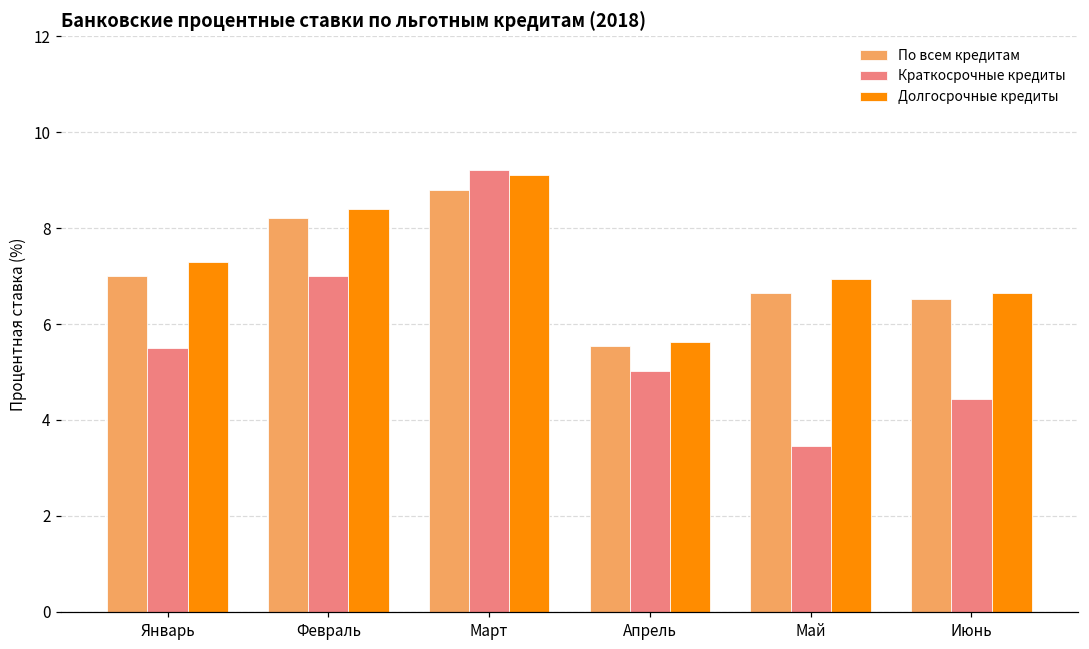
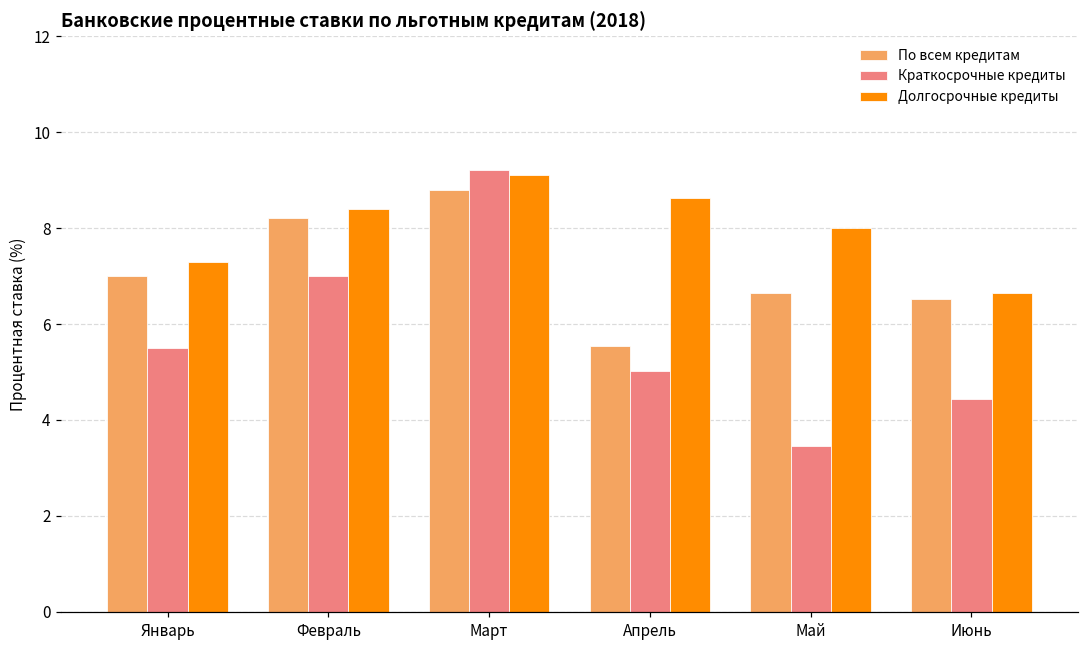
  {
    "Долгосрочные кредиты": {
      "Январь": 7.3,
      "Февраль": 8.4,
      "Март": 9.1,
-     "Апрель": 5.6,
-     "Май": 6.9,
+     "Апрель": 8.6,
+     "Май": 8.0,
      "Июнь": 6.6
    }
  }
